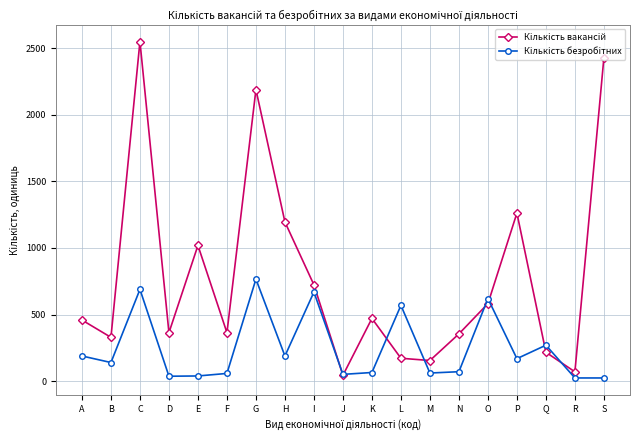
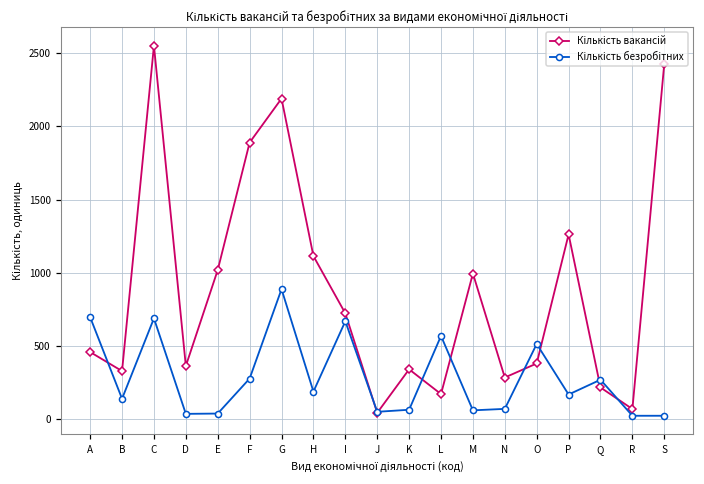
  {
    "Кількість вакансій": {
      "A": 460,
      "B": 330,
      "C": 2550,
      "D": 360,
      "E": 1020,
-     "F": 360,
+     "F": 1890,
      "G": 2190,
-     "H": 1200,
+     "H": 1110,
      "I": 720,
-     "K": 470,
+     "K": 340,
      "L": 170,
-     "M": 160,
-     "N": 360,
-     "O": 580,
+     "M": 1000,
+     "N": 290,
+     "O": 380,
      "P": 1260,
      "Q": 220,
      "R": 70
    },
    "Кількість безробітних": {
-     "A": 190,
+     "A": 700,
      "B": 140,
      "C": 690,
      "D": 40,
      "E": 40,
-     "F": 60,
-     "G": 770,
+     "F": 280,
+     "G": 890,
      "H": 190,
      "I": 670,
      "K": 70,
      "L": 570,
      "M": 60,
      "N": 70,
-     "O": 620,
+     "O": 510,
      "P": 170,
      "Q": 270,
      "R": 20,
      "S": 20
    }
  }
